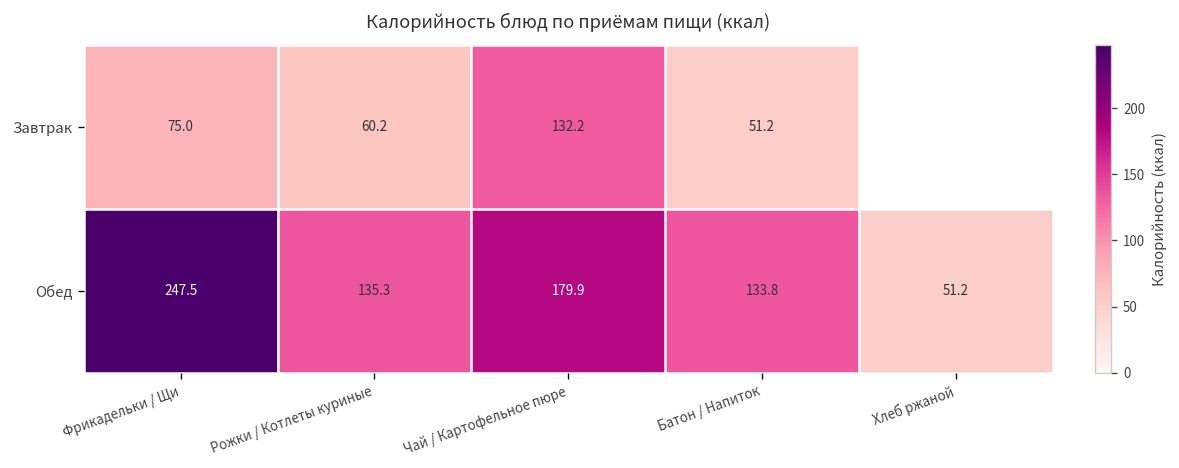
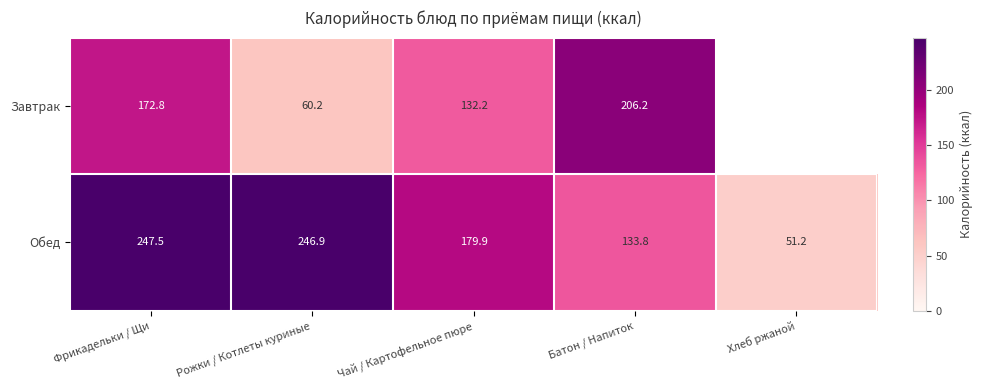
  {
    "Завтрак": {
-     "Фрикадельки / Щи": 75.0,
+     "Фрикадельки / Щи": 172.8,
      "Рожки / Котлеты куриные": 60.2,
      "Чай / Картофельное пюре": 132.2,
-     "Батон / Напиток": 51.2
+     "Батон / Напиток": 206.2
    },
    "Обед": {
      "Фрикадельки / Щи": 247.5,
-     "Рожки / Котлеты куриные": 135.3,
+     "Рожки / Котлеты куриные": 246.9,
      "Чай / Картофельное пюре": 179.9,
      "Батон / Напиток": 133.8,
      "Хлеб ржаной": 51.2
    }
  }
